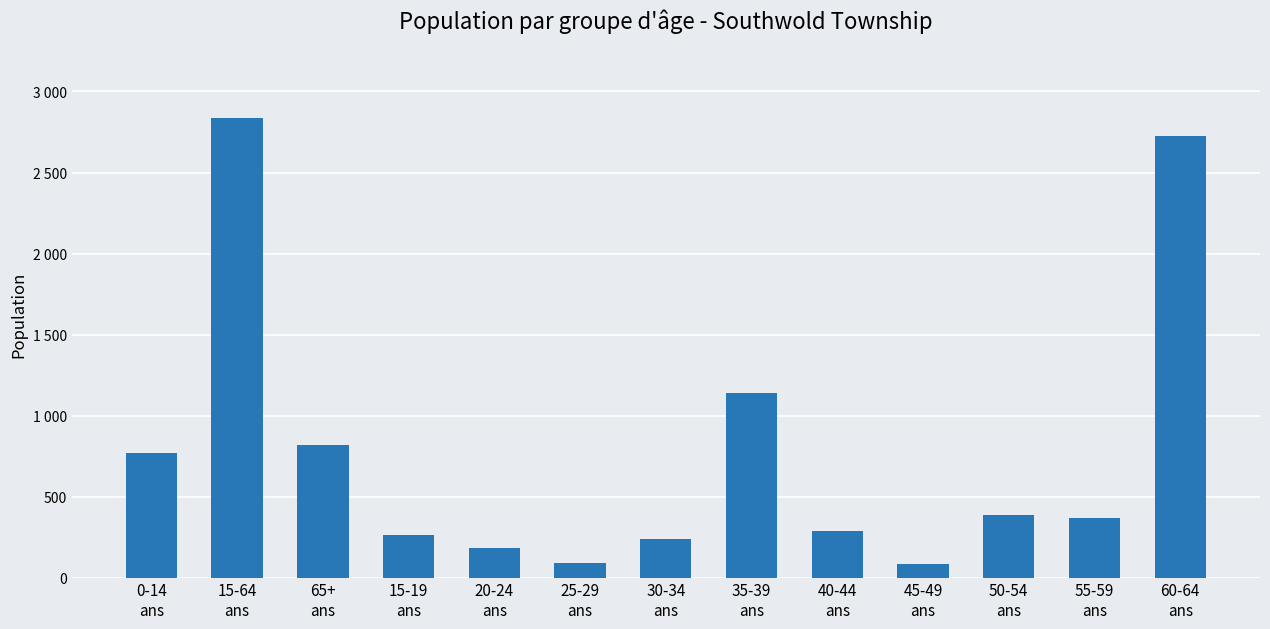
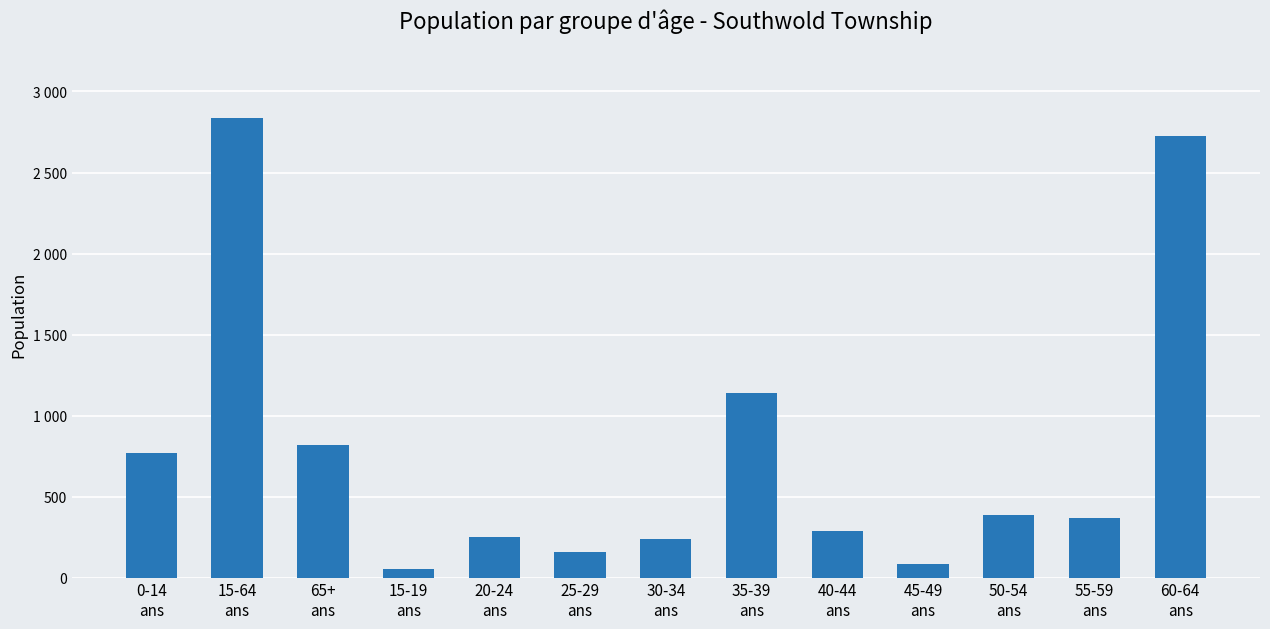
  {
    "0-14 ans": 770,
    "15-64 ans": 2840,
    "65+ ans": 820,
-   "15-19 ans": 260,
-   "20-24 ans": 180,
-   "25-29 ans": 90,
+   "15-19 ans": 50,
+   "20-24 ans": 250,
+   "25-29 ans": 160,
    "30-34 ans": 240,
    "35-39 ans": 1140,
    "40-44 ans": 290,
    "45-49 ans": 80,
    "50-54 ans": 390,
    "55-59 ans": 370,
    "60-64 ans": 2730
  }
